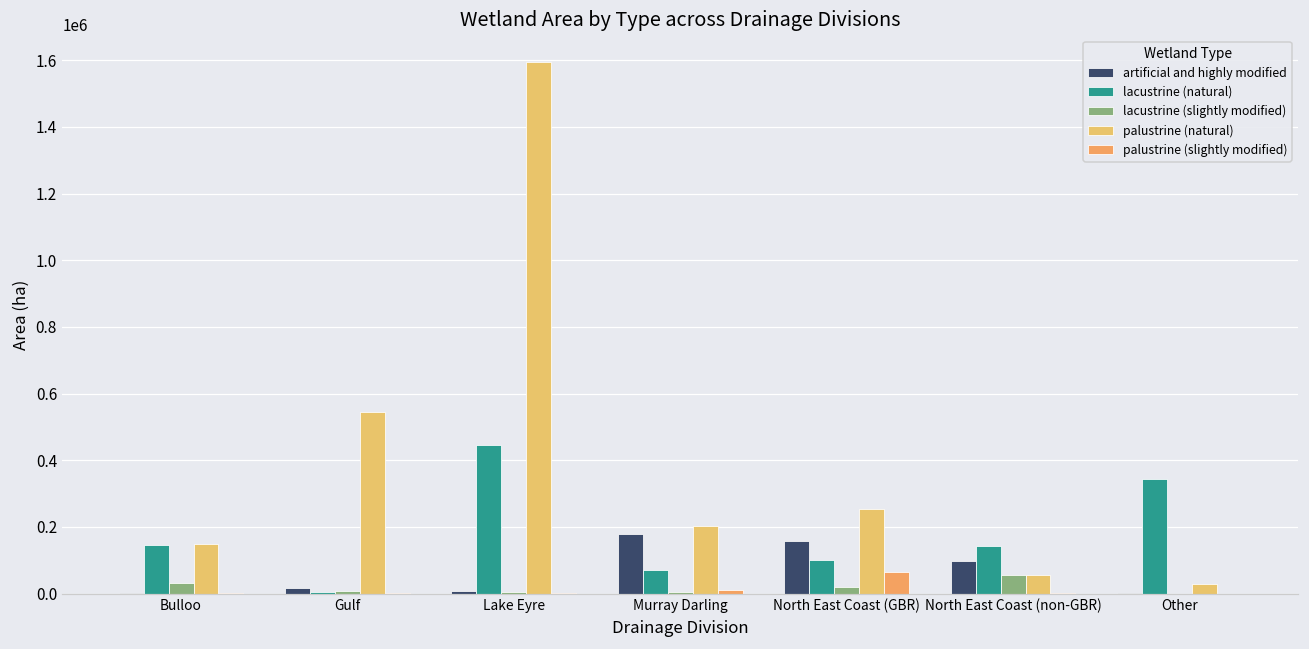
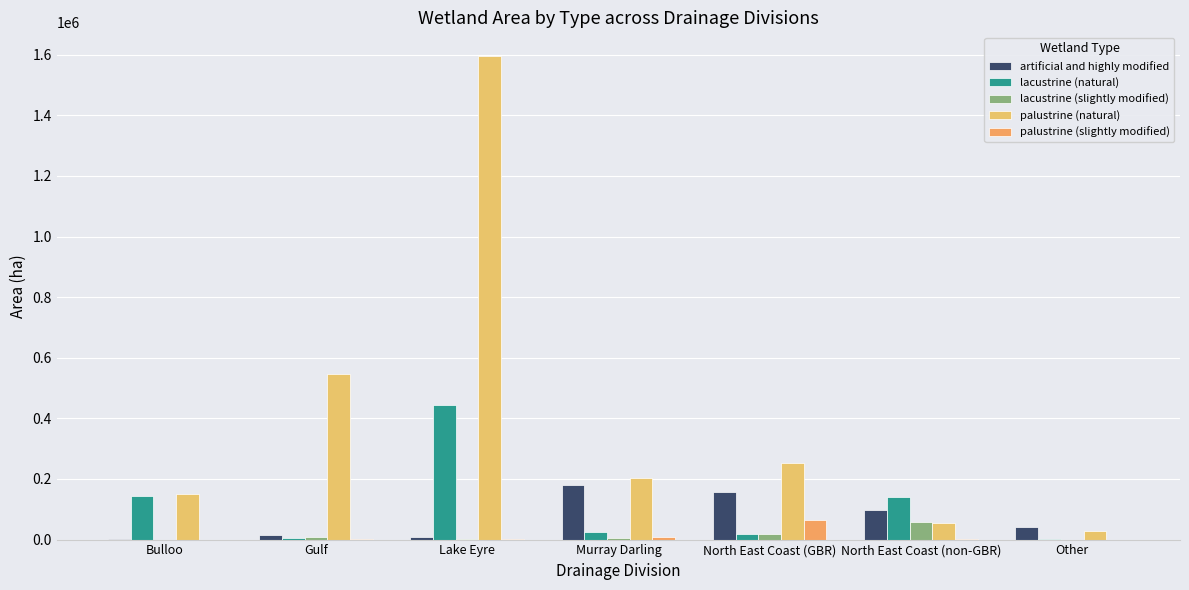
  {
    "artificial and highly modified": {
      "Gulf": 20000,
      "Murray Darling": 180000,
      "North East Coast (GBR)": 160000,
      "North East Coast (non-GBR)": 100000,
-     "Other": 0
+     "Other": 40000
    },
    "lacustrine (natural)": {
      "Bulloo": 150000,
      "Lake Eyre": 440000,
-     "Murray Darling": 70000,
-     "North East Coast (GBR)": 100000,
+     "Murray Darling": 20000,
+     "North East Coast (GBR)": 20000,
      "North East Coast (non-GBR)": 140000,
-     "Other": 340000
+     "Other": 0
    },
    "lacustrine (slightly modified)": {
-     "Bulloo": 30000,
+     "Bulloo": 0,
      "Gulf": 10000,
      "North East Coast (GBR)": 20000,
      "North East Coast (non-GBR)": 60000
    }
  }
